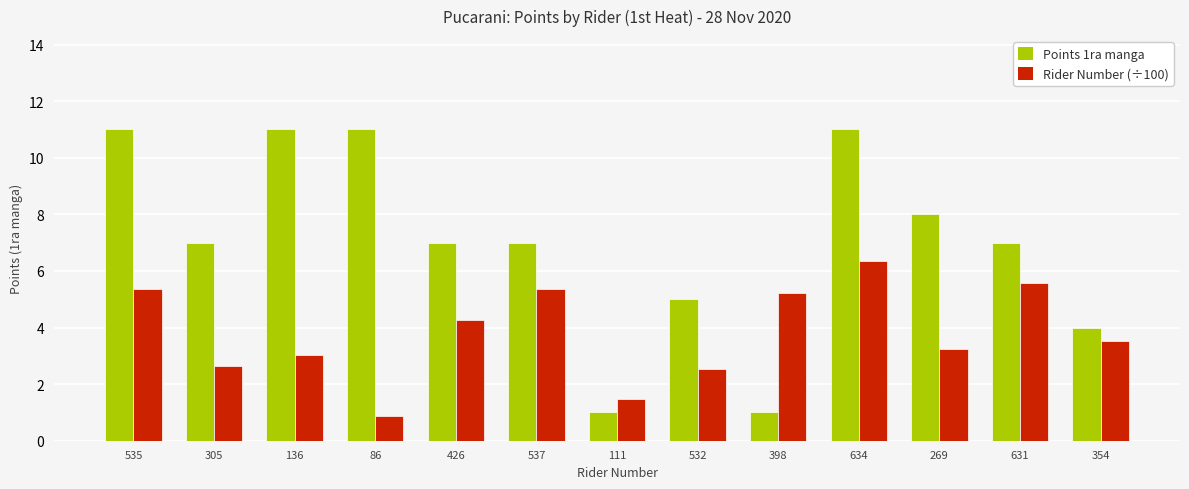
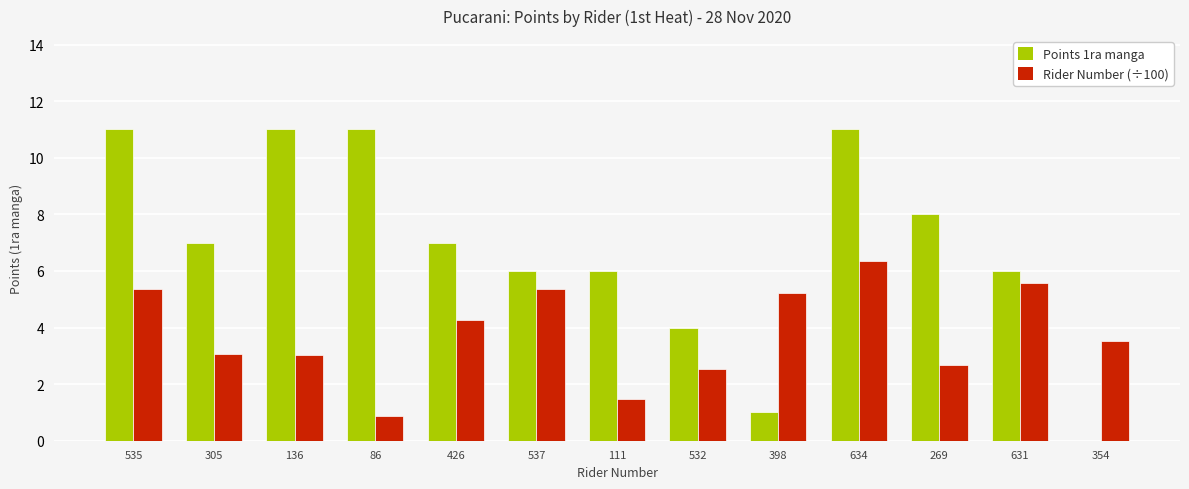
  {
    "Points 1ra manga": {
      "535": 11,
      "305": 7,
      "136": 11,
      "86": 11,
      "426": 7,
-     "537": 7,
-     "111": 1,
-     "532": 5,
+     "537": 6,
+     "111": 6,
+     "532": 4,
      "398": 1,
      "634": 11,
      "269": 8,
-     "631": 7,
-     "354": 4
+     "631": 6,
+     "354": 0
    },
    "Rider Number (÷100)": {
      "535": 5.4,
-     "305": 2.6,
+     "305": 3.1,
      "136": 3.0,
      "86": 0.9,
      "426": 4.3,
      "537": 5.4,
      "111": 1.5,
      "532": 2.5,
      "398": 5.2,
      "634": 6.3,
-     "269": 3.3,
+     "269": 2.7,
      "631": 5.6,
      "354": 3.5
    }
  }
